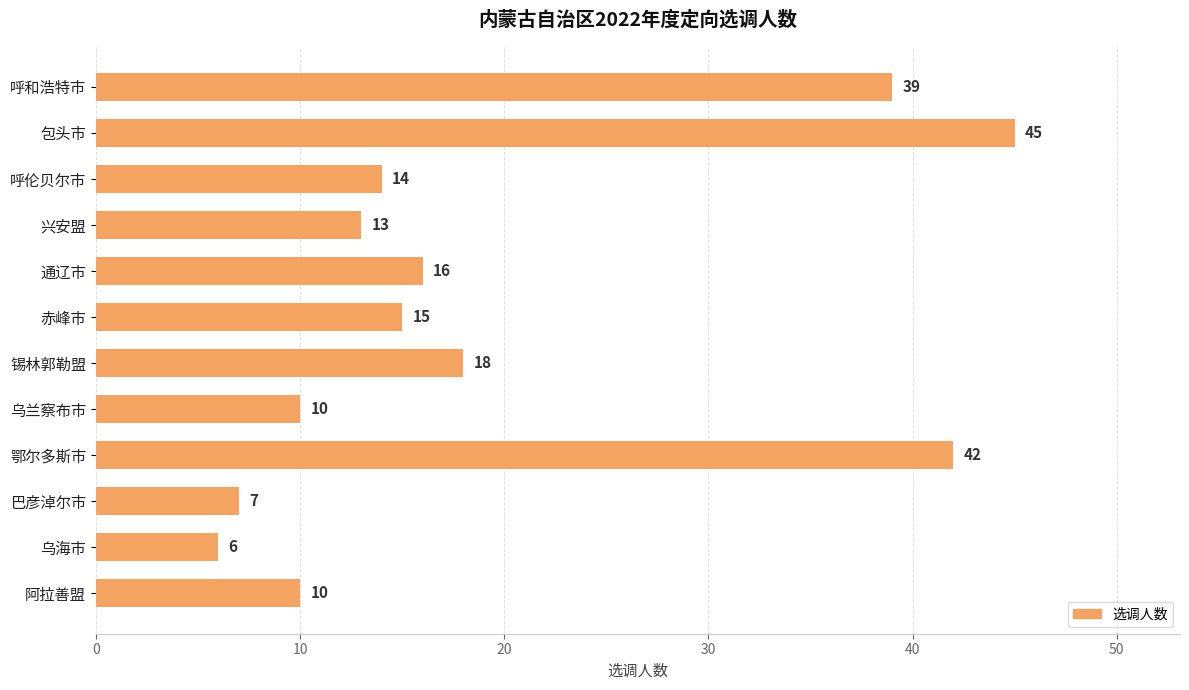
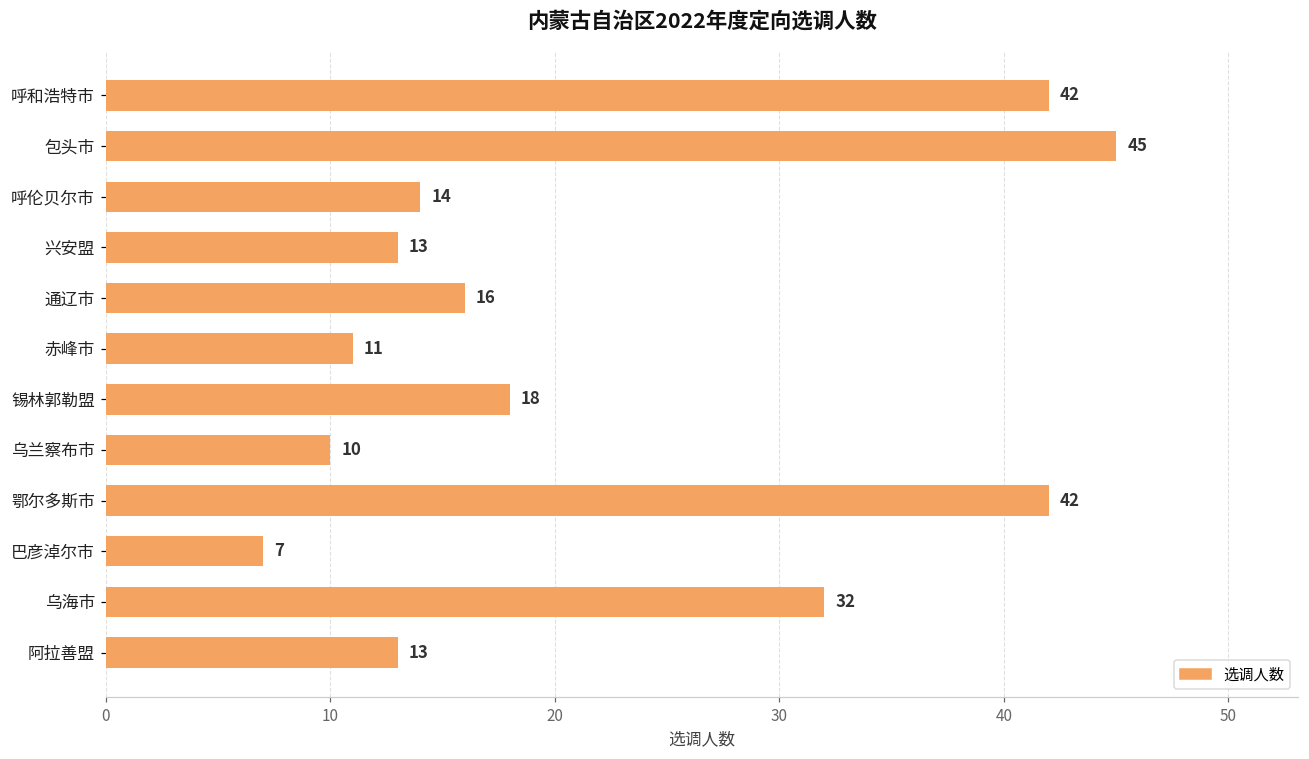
  {
-   "呼和浩特市": 39,
+   "呼和浩特市": 42,
    "包头市": 45,
    "呼伦贝尔市": 14,
    "兴安盟": 13,
    "通辽市": 16,
-   "赤峰市": 15,
+   "赤峰市": 11,
    "锡林郭勒盟": 18,
    "乌兰察布市": 10,
    "鄂尔多斯市": 42,
    "巴彦淖尔市": 7,
-   "乌海市": 6,
-   "阿拉善盟": 10
+   "乌海市": 32,
+   "阿拉善盟": 13
  }
